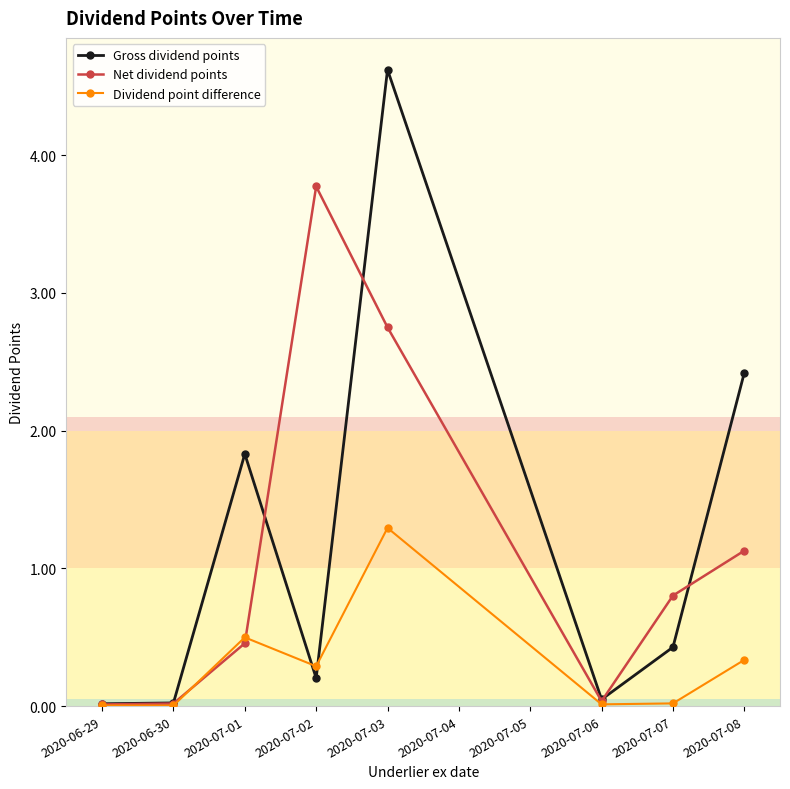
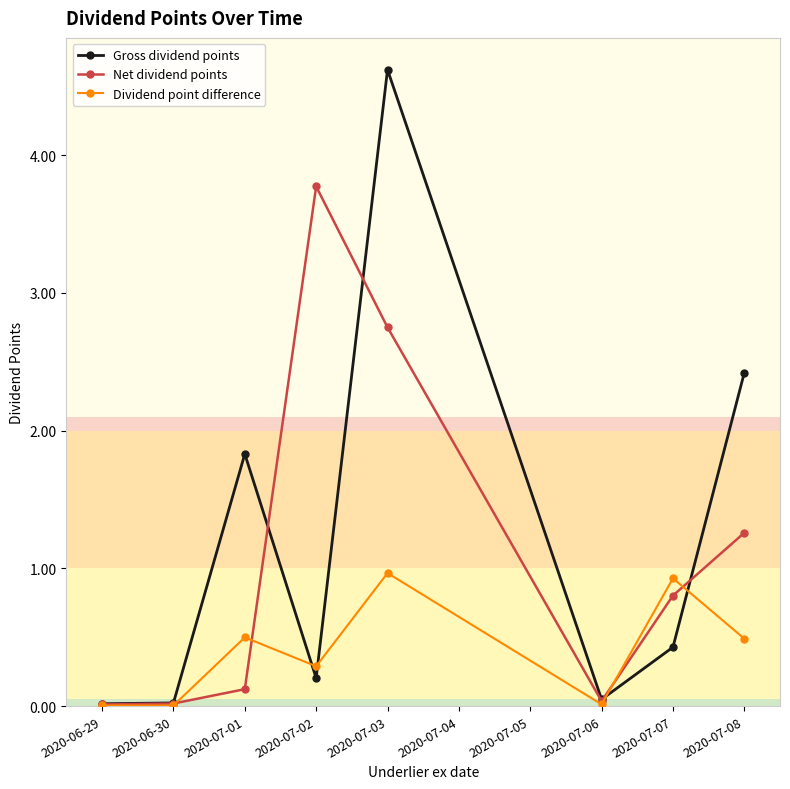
  {
    "Gross dividend points": {
      "2020-07-01": 1.83,
      "2020-07-02": 0.20,
      "2020-07-03": 4.62,
      "2020-07-07": 0.43,
      "2020-07-08": 2.42
    },
    "Net dividend points": {
-     "2020-07-01": 0.46,
+     "2020-07-01": 0.12,
      "2020-07-02": 3.77,
      "2020-07-03": 2.75,
      "2020-07-07": 0.80,
-     "2020-07-08": 1.13
+     "2020-07-08": 1.26
    },
    "Dividend point difference": {
      "2020-07-01": 0.50,
      "2020-07-02": 0.29,
-     "2020-07-03": 1.29,
+     "2020-07-03": 0.97,
      "2020-07-06": 0.01,
-     "2020-07-07": 0.02,
-     "2020-07-08": 0.34
+     "2020-07-07": 0.93,
+     "2020-07-08": 0.49
    }
  }
